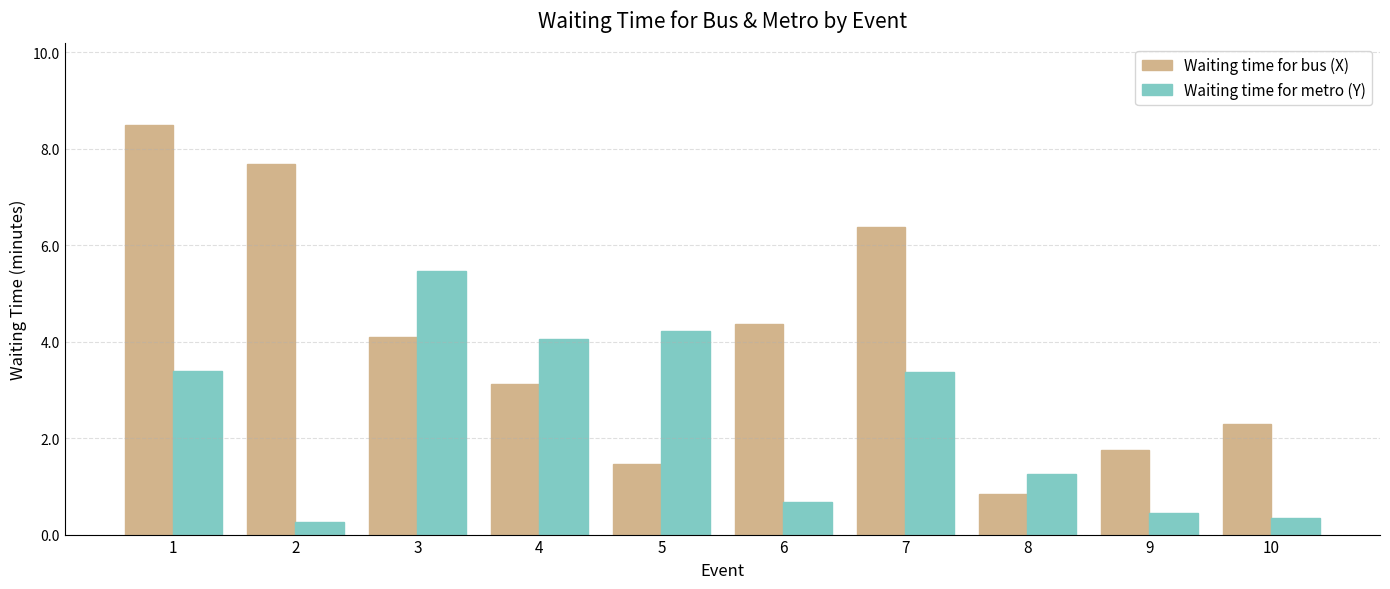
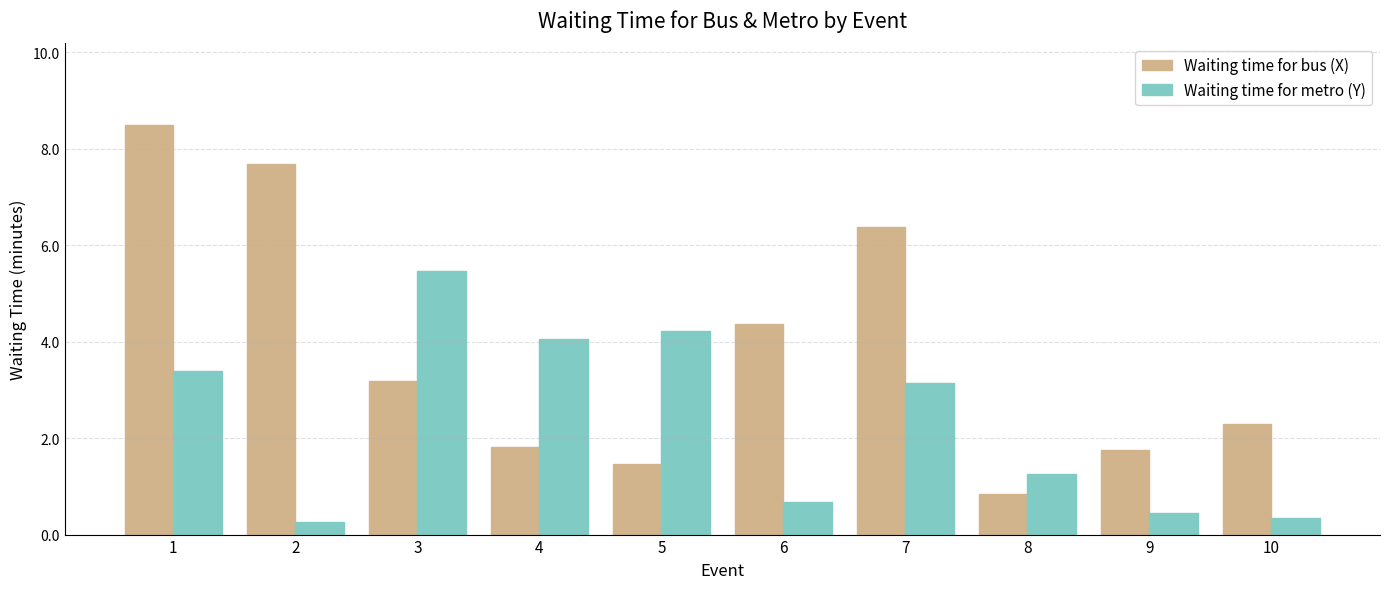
  {
    "Waiting time for bus (X)": {
      "1": 8.5,
      "2": 7.7,
-     "3": 4.1,
-     "4": 3.1,
+     "3": 3.2,
+     "4": 1.8,
      "5": 1.5,
      "6": 4.4,
      "7": 6.4,
      "8": 0.8,
      "9": 1.7,
      "10": 2.3
    },
    "Waiting time for metro (Y)": {
      "1": 3.4,
      "2": 0.3,
      "3": 5.5,
      "4": 4.1,
      "5": 4.2,
      "6": 0.7,
-     "7": 3.4,
+     "7": 3.1,
      "8": 1.3,
      "9": 0.4,
      "10": 0.4
    }
  }
